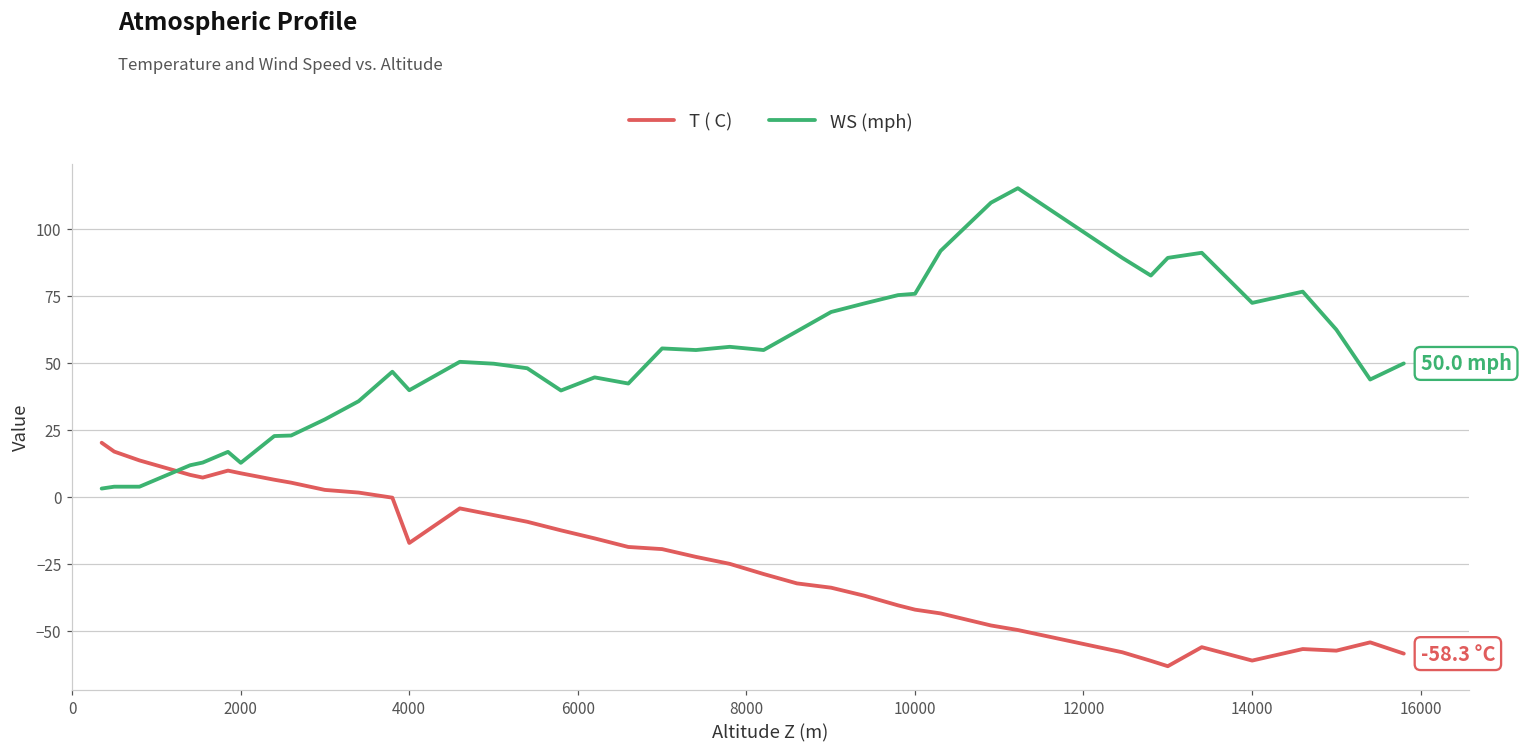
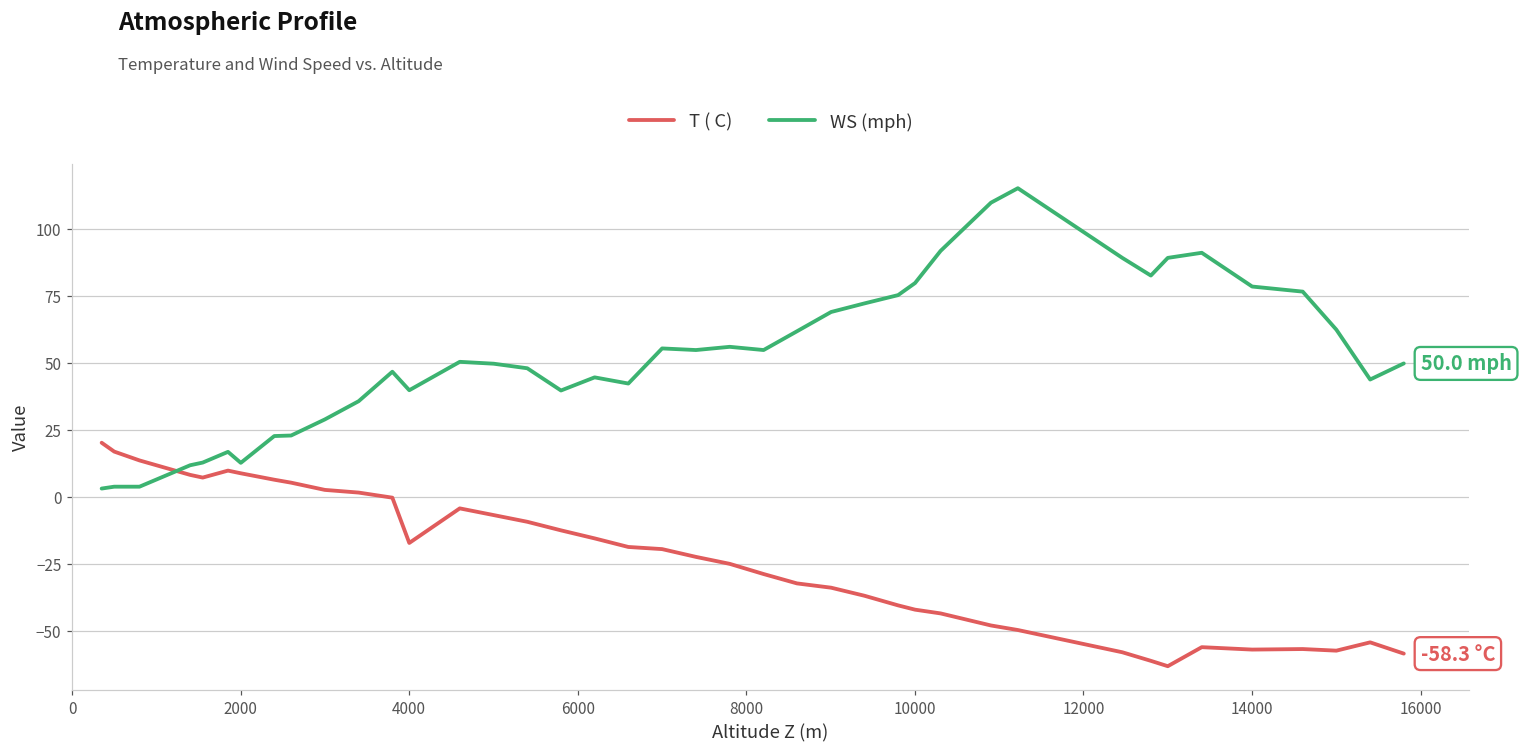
  {
    "T ( C)": {
      "2000": 9,
      "4000": -17,
      "10000": -42,
-     "14000": -61
+     "14000": -57
    },
    "WS (mph)": {
      "2000": 13,
      "4000": 40,
-     "10000": 76,
-     "14000": 73
+     "10000": 80,
+     "14000": 79
    }
  }
